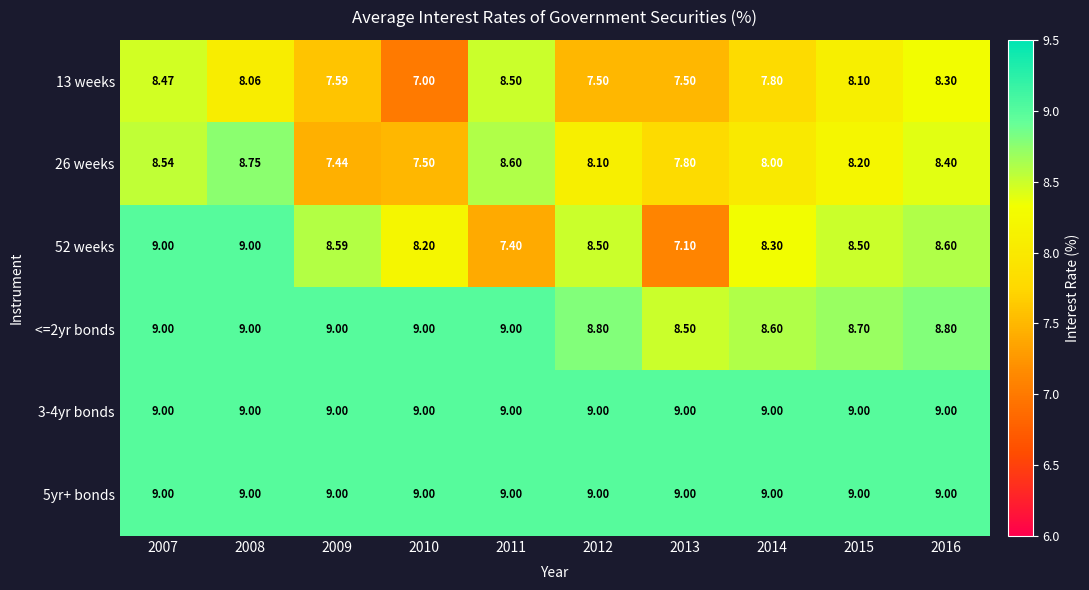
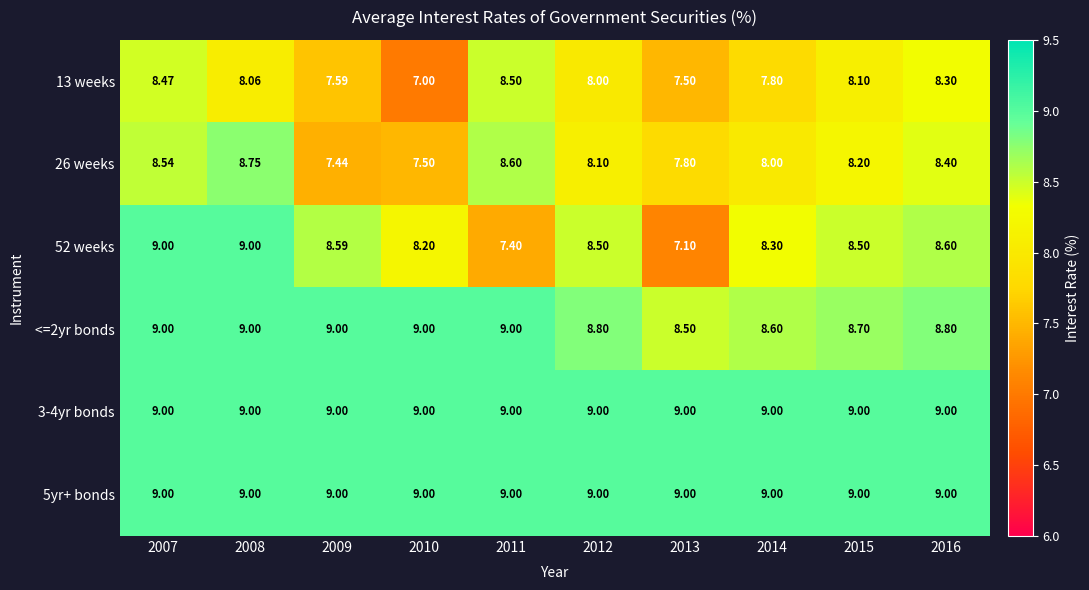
  {
    "13 weeks": {
      "2007": 8.47,
      "2008": 8.06,
      "2009": 7.59,
      "2010": 7.00,
      "2011": 8.50,
-     "2012": 7.50,
+     "2012": 8.00,
      "2013": 7.50,
      "2014": 7.80,
      "2015": 8.10,
      "2016": 8.30
    },
    "26 weeks": {
      "2007": 8.54,
      "2008": 8.75,
      "2009": 7.44,
      "2010": 7.50,
      "2011": 8.60,
      "2012": 8.10,
      "2013": 7.80,
      "2014": 8.00,
      "2015": 8.20,
      "2016": 8.40
    },
    "52 weeks": {
      "2007": 9.00,
      "2008": 9.00,
      "2009": 8.59,
      "2010": 8.20,
      "2011": 7.40,
      "2012": 8.50,
      "2013": 7.10,
      "2014": 8.30,
      "2015": 8.50,
      "2016": 8.60
    },
    "<=2yr bonds": {
      "2007": 9.00,
      "2008": 9.00,
      "2009": 9.00,
      "2010": 9.00,
      "2011": 9.00,
      "2012": 8.80,
      "2013": 8.50,
      "2014": 8.60,
      "2015": 8.70,
      "2016": 8.80
    },
    "3-4yr bonds": {
      "2007": 9.00,
      "2008": 9.00,
      "2009": 9.00,
      "2010": 9.00,
      "2011": 9.00,
      "2012": 9.00,
      "2013": 9.00,
      "2014": 9.00,
      "2015": 9.00,
      "2016": 9.00
    },
    "5yr+ bonds": {
      "2007": 9.00,
      "2008": 9.00,
      "2009": 9.00,
      "2010": 9.00,
      "2011": 9.00,
      "2012": 9.00,
      "2013": 9.00,
      "2014": 9.00,
      "2015": 9.00,
      "2016": 9.00
    }
  }
